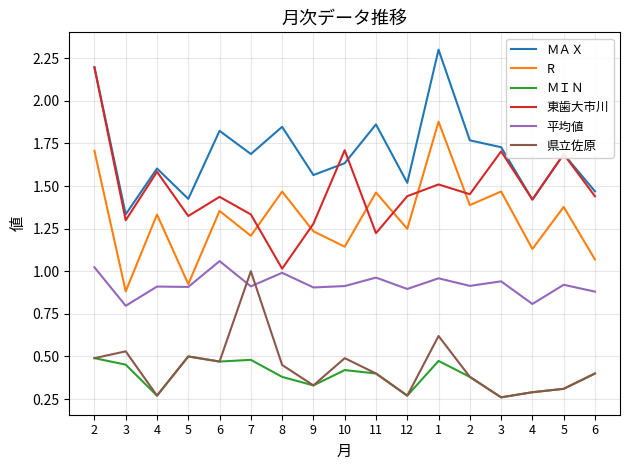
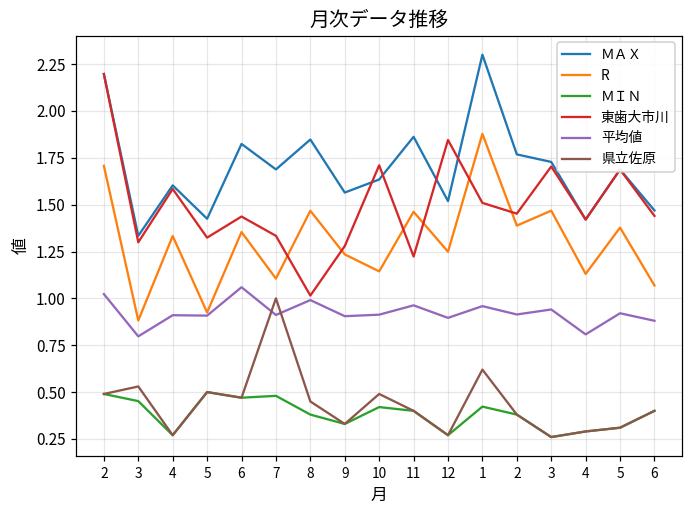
  {
    "ＭＡＸ": {
      "7": 1.69,
      "8": 1.85,
      "9": 1.56,
      "10": 1.63,
      "11": 1.86,
      "12": 1.52,
      "1": 2.30
    },
    "R": {
-     "7": 1.21,
+     "7": 1.11,
      "8": 1.47,
      "9": 1.23,
      "10": 1.14,
      "11": 1.46,
      "12": 1.25,
      "1": 1.88
    },
    "ＭＩＮ": {
      "7": 0.48,
      "8": 0.38,
      "10": 0.42,
-     "1": 0.47
+     "1": 0.42
    },
    "東歯大市川": {
      "7": 1.33,
      "8": 1.02,
      "9": 1.28,
      "10": 1.71,
      "11": 1.22,
-     "12": 1.44,
+     "12": 1.85,
      "1": 1.51
    },
    "平均値": {
      "7": 0.91,
      "8": 0.99,
      "9": 0.91,
      "10": 0.91,
      "11": 0.96,
      "12": 0.90,
      "1": 0.96
    },
    "県立佐原": {
      "7": 1.00,
      "8": 0.45,
      "10": 0.49,
      "1": 0.62
    }
  }
